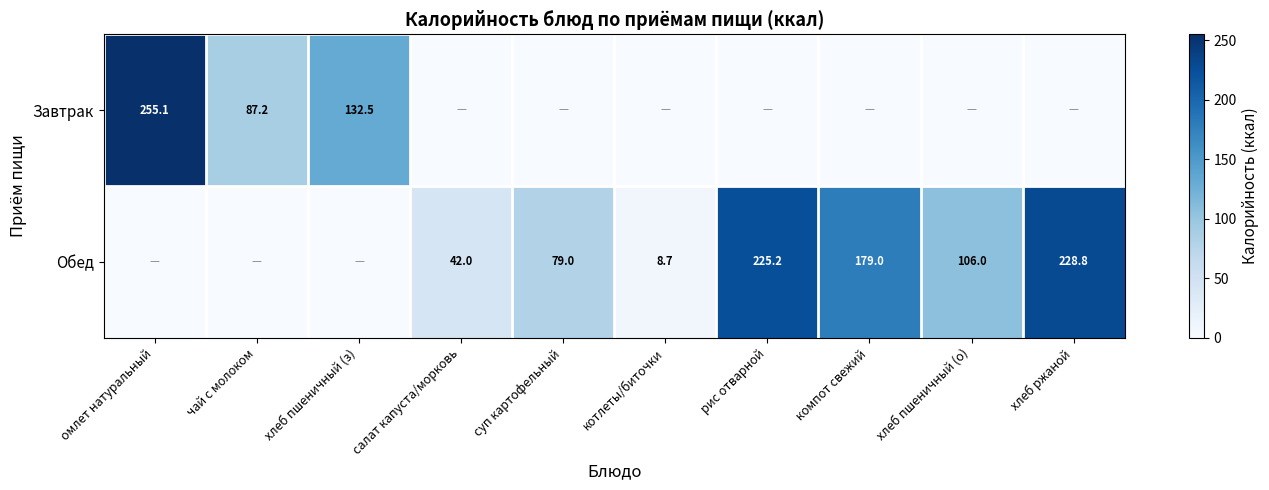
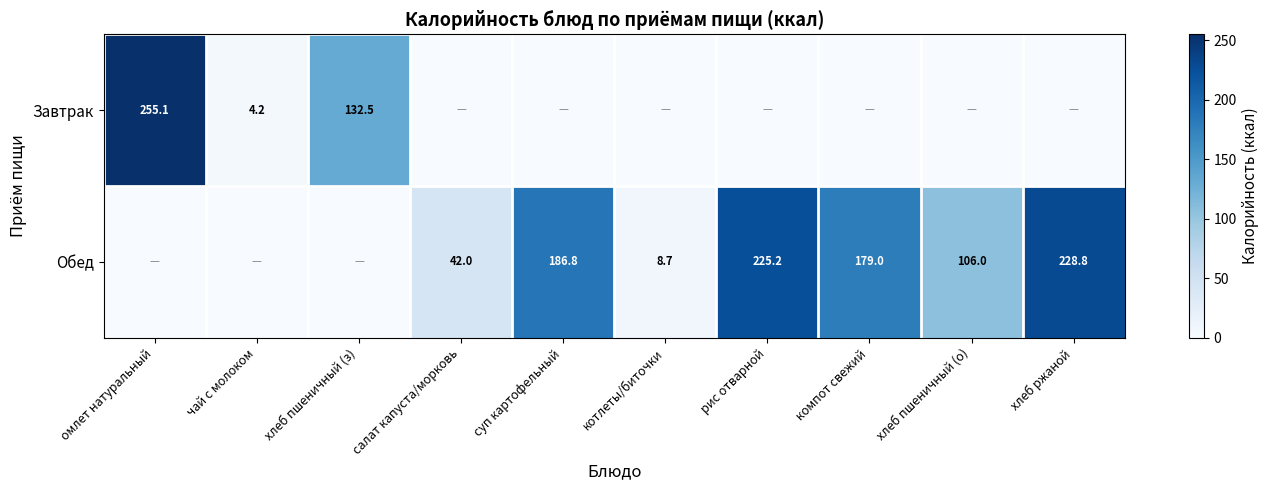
  {
    "Завтрак": {
      "омлет натуральный": 255.1,
-     "чай с молоком": 87.2,
+     "чай с молоком": 4.2,
      "хлеб пшеничный (з)": 132.5
    },
    "Обед": {
      "салат капуста/морковь": 42.0,
-     "суп картофельный": 79.0,
+     "суп картофельный": 186.8,
      "котлеты/биточки": 8.7,
      "рис отварной": 225.2,
      "компот свежий": 179.0,
      "хлеб пшеничный (о)": 106.0,
      "хлеб ржаной": 228.8
    }
  }
